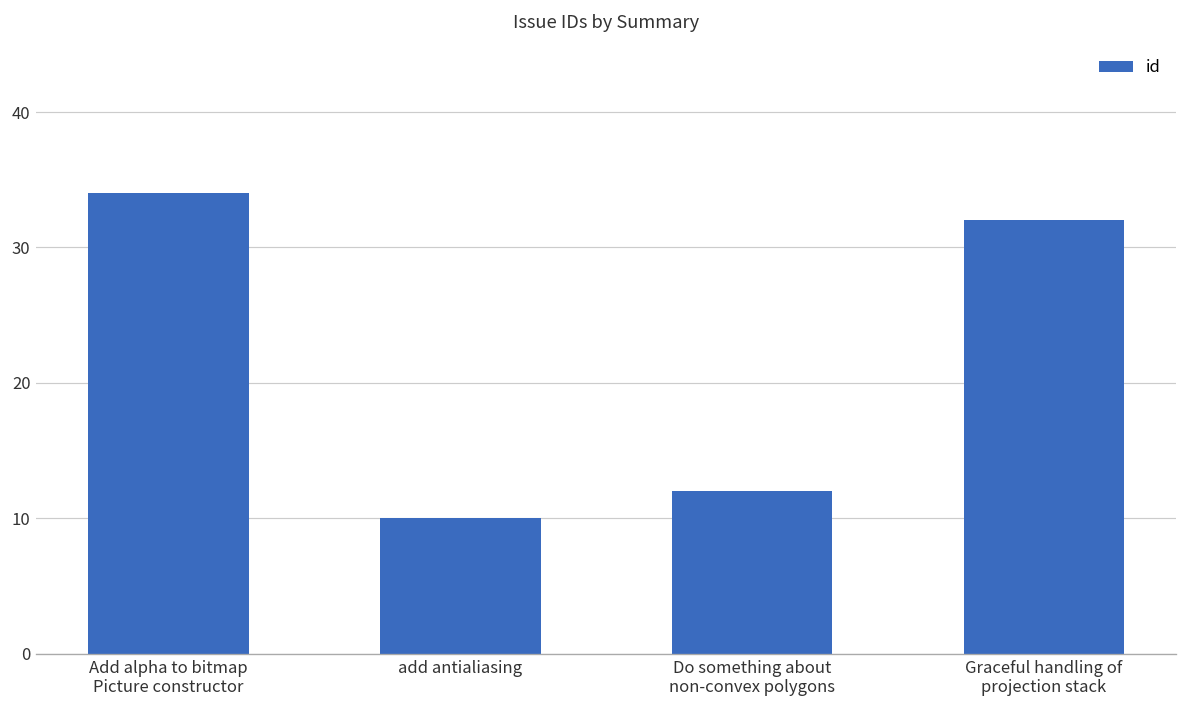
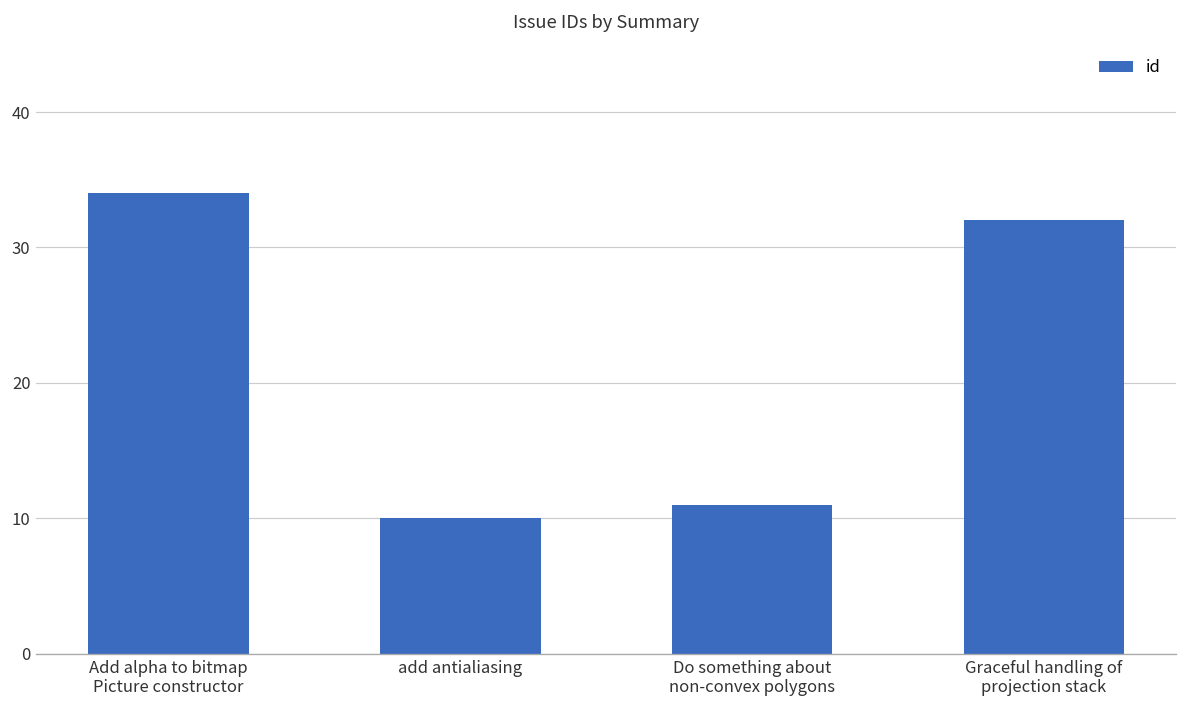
  {
    "Add alpha to bitmap Picture constructor": 34,
    "add antialiasing": 10,
-   "Do something about non-convex polygons": 12,
+   "Do something about non-convex polygons": 11,
    "Graceful handling of projection stack": 32
  }
